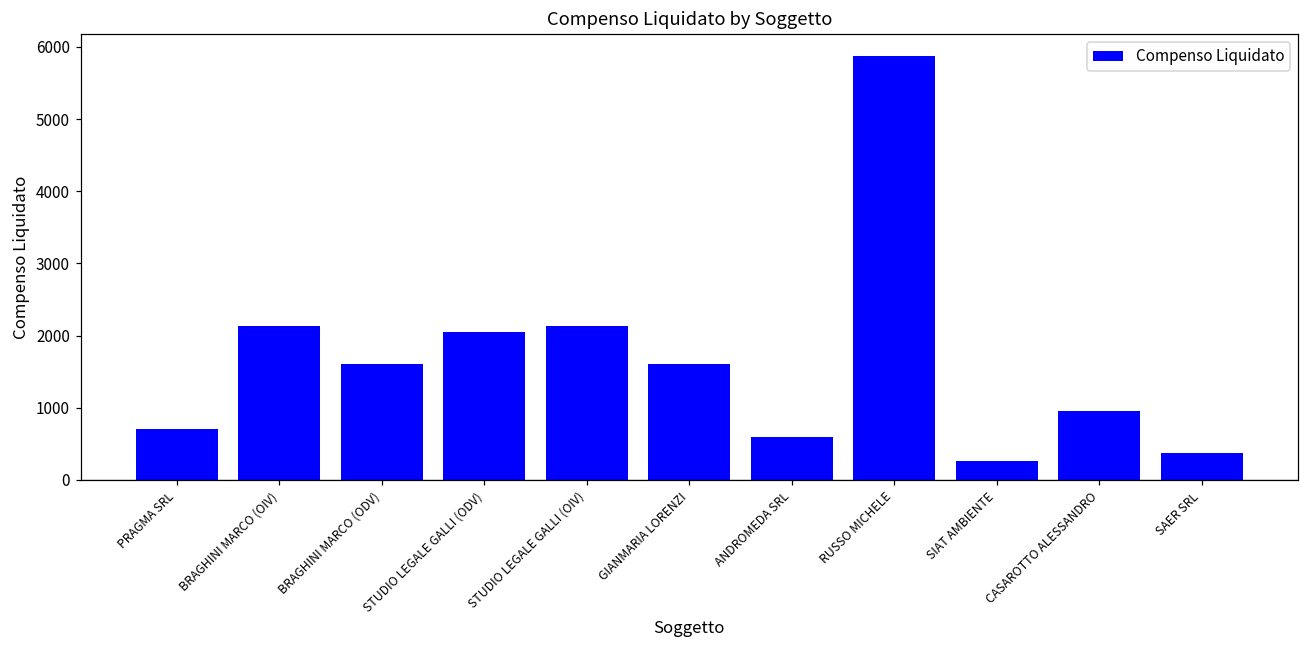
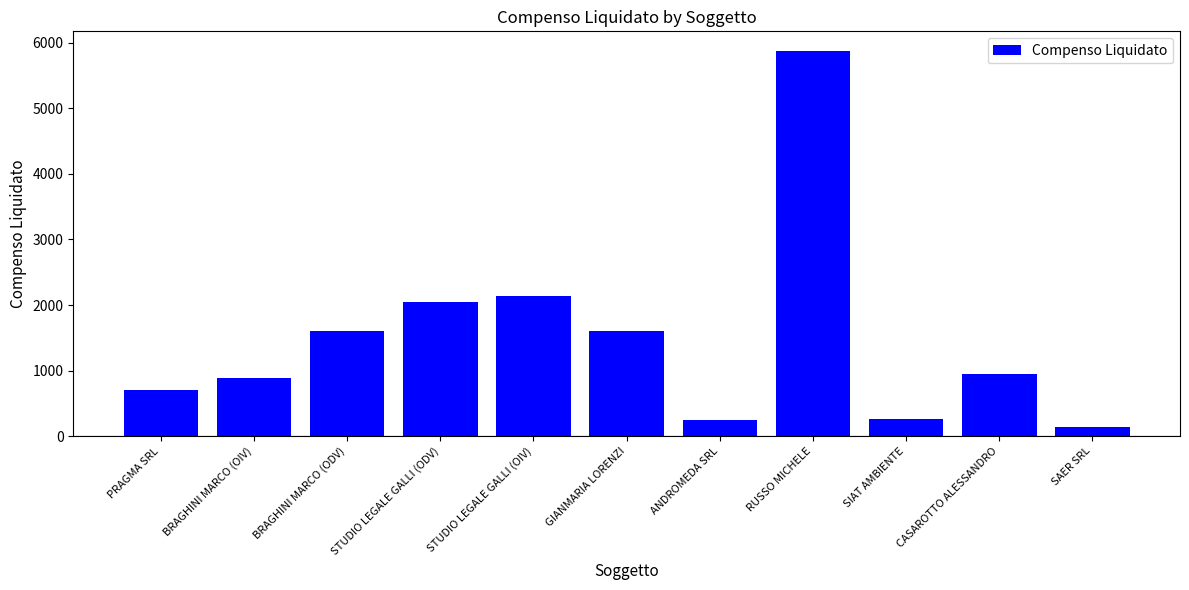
  {
    "PRAGMA SRL": 700,
-   "BRAGHINI MARCO (OIV)": 2100,
+   "BRAGHINI MARCO (OIV)": 900,
    "BRAGHINI MARCO (ODV)": 1600,
    "STUDIO LEGALE GALLI (ODV)": 2100,
    "STUDIO LEGALE GALLI (OIV)": 2100,
    "GIANMARIA LORENZI": 1600,
-   "ANDROMEDA SRL": 600,
+   "ANDROMEDA SRL": 200,
    "RUSSO MICHELE": 5900,
    "SIAT AMBIENTE": 300,
    "CASAROTTO ALESSANDRO": 1000,
-   "SAER SRL": 400
+   "SAER SRL": 100
  }
